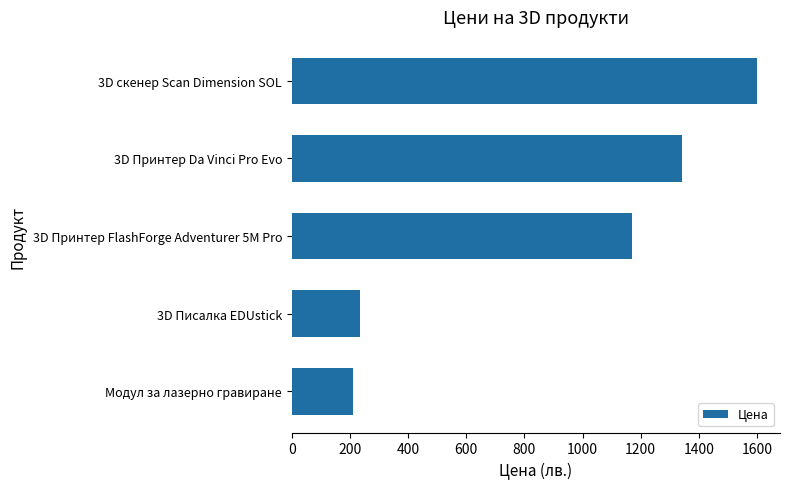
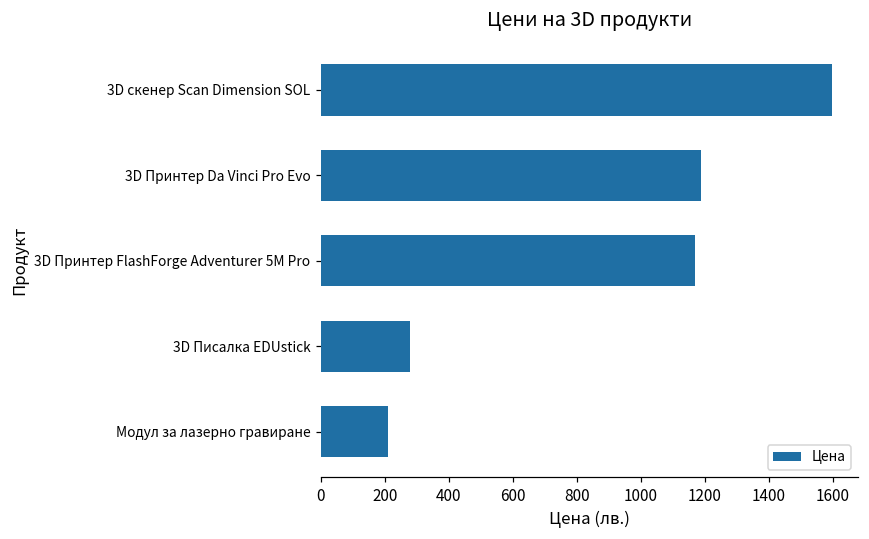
  {
    "3D скенер Scan Dimension SOL": 1600,
-   "3D Принтер Da Vinci Pro Evo": 1340,
+   "3D Принтер Da Vinci Pro Evo": 1190,
    "3D Принтер FlashForge Adventurer 5M Pro": 1170,
-   "3D Писалка EDUstick": 230,
+   "3D Писалка EDUstick": 280,
    "Модул за лазерно гравиране": 210
  }
